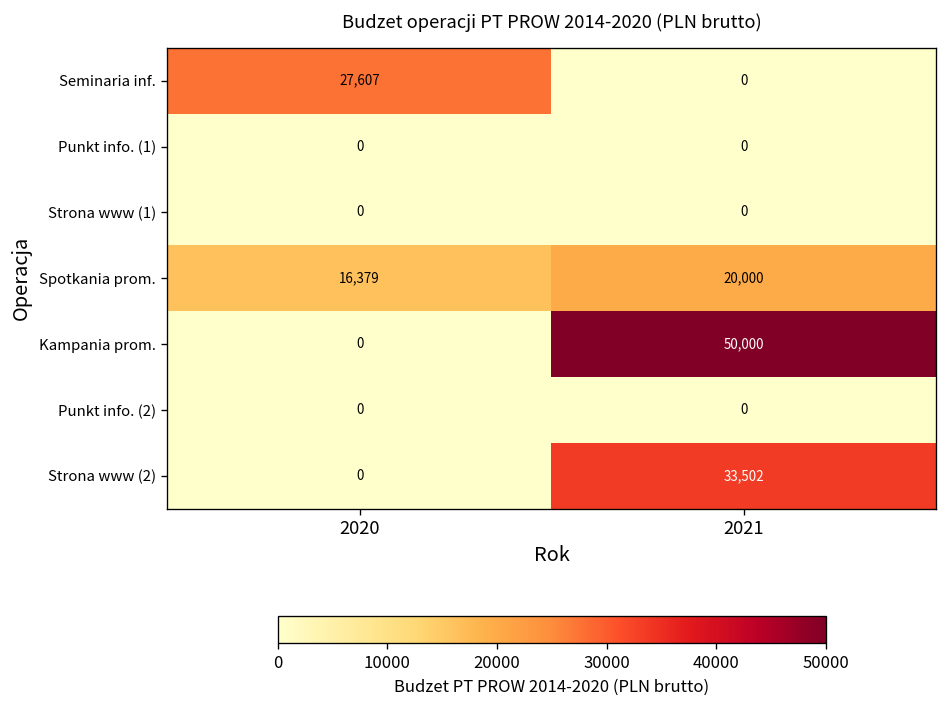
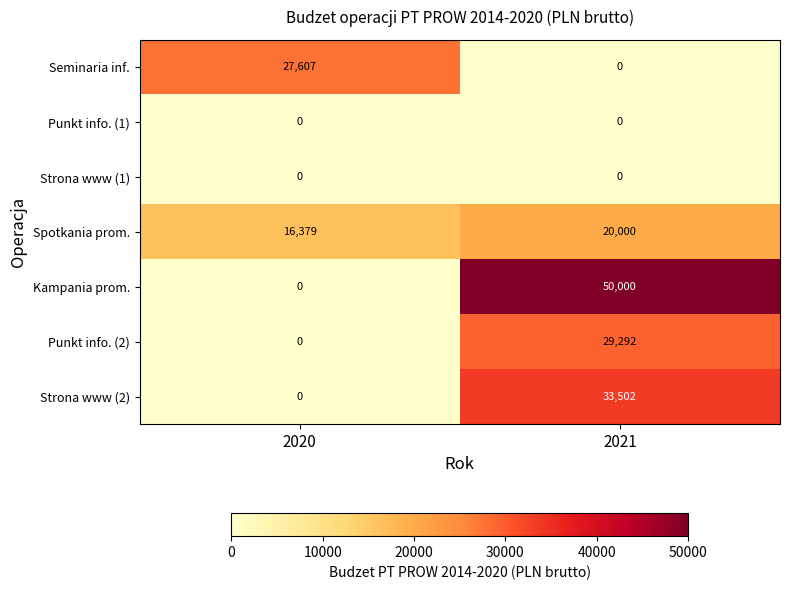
  {
    "Seminaria inf.": {
      "2020": "27,607",
      "2021": "0"
    },
    "Punkt info. (1)": {
      "2020": "0",
      "2021": "0"
    },
    "Strona www (1)": {
      "2020": "0",
      "2021": "0"
    },
    "Spotkania prom.": {
      "2020": "16,379",
      "2021": "20,000"
    },
    "Kampania prom.": {
      "2020": "0",
      "2021": "50,000"
    },
    "Punkt info. (2)": {
      "2020": "0",
-     "2021": "0"
+     "2021": "29,292"
    },
    "Strona www (2)": {
      "2020": "0",
      "2021": "33,502"
    }
  }
